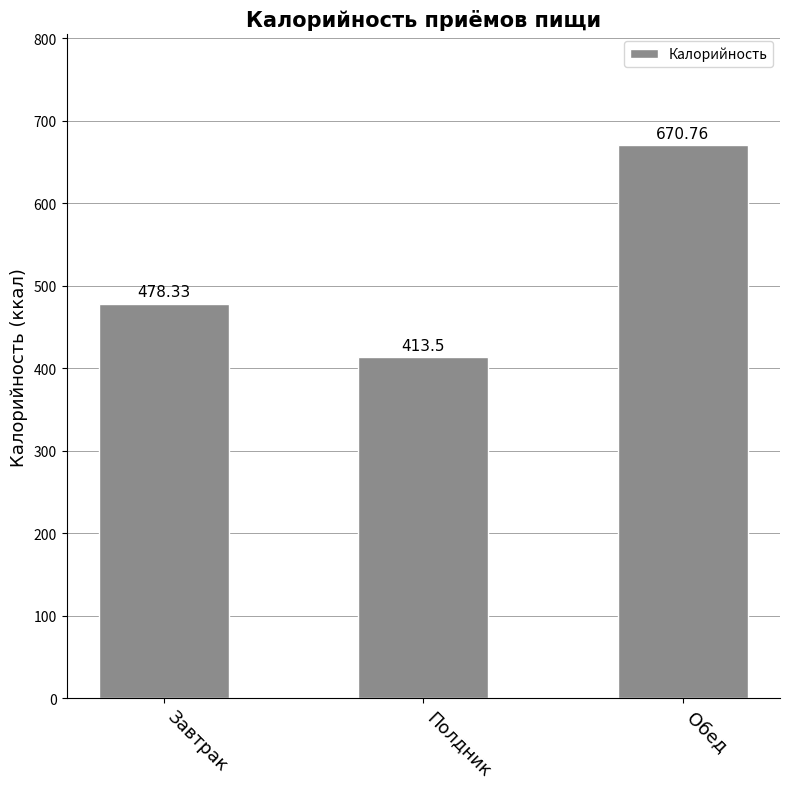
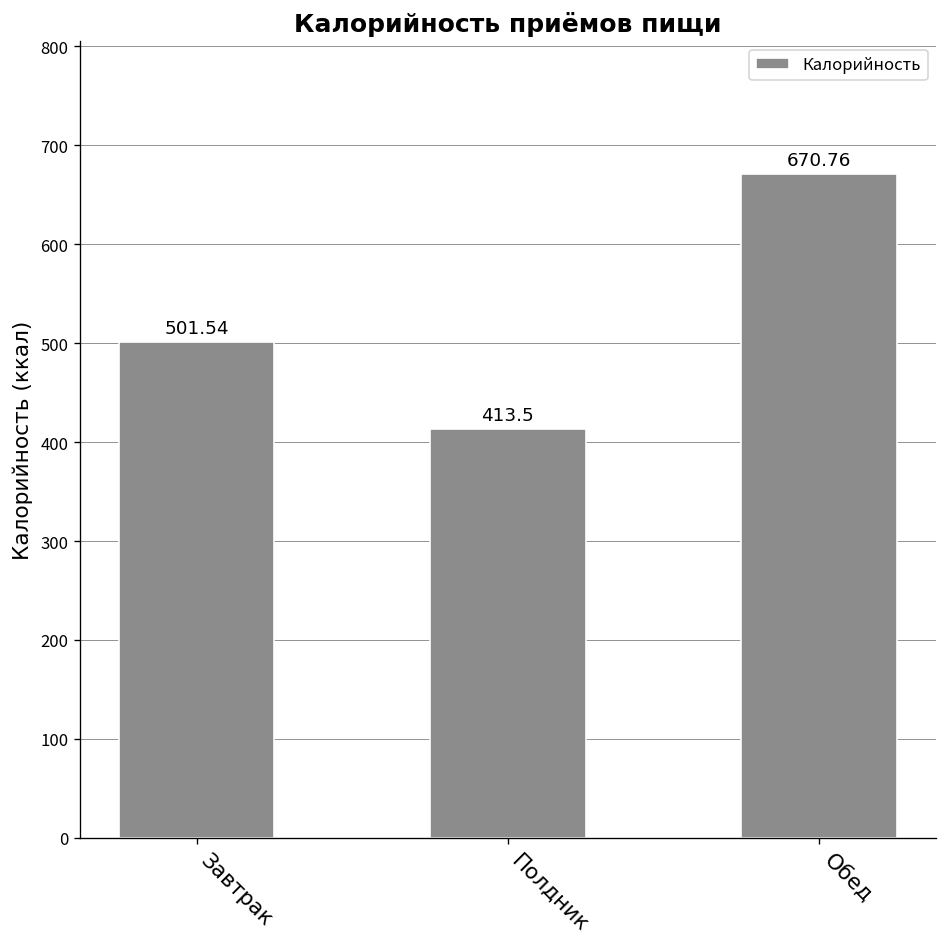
  {
-   "Завтрак": 478.33,
+   "Завтрак": 501.54,
    "Полдник": 413.5,
    "Обед": 670.76
  }
